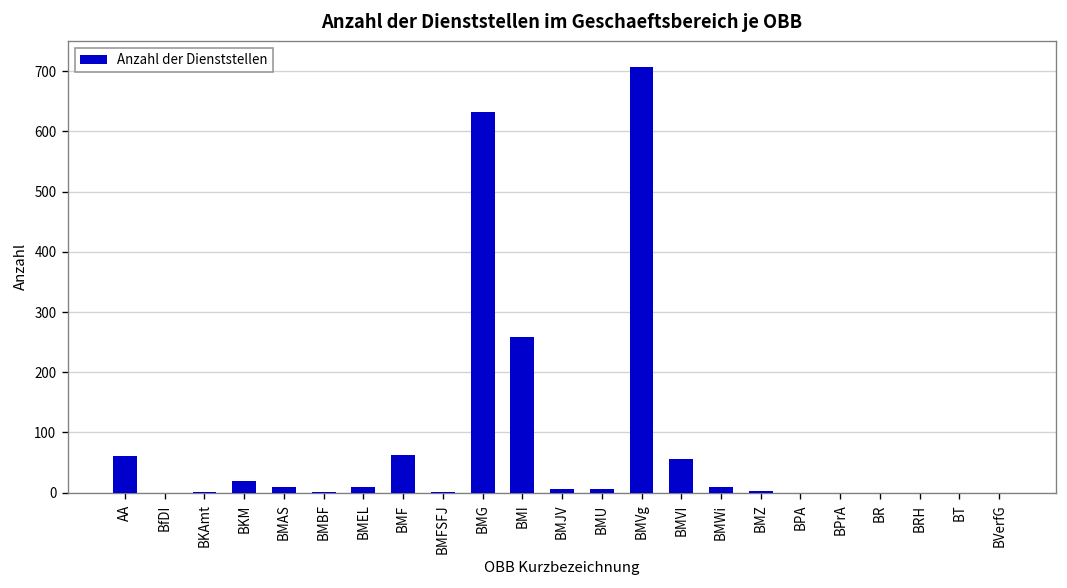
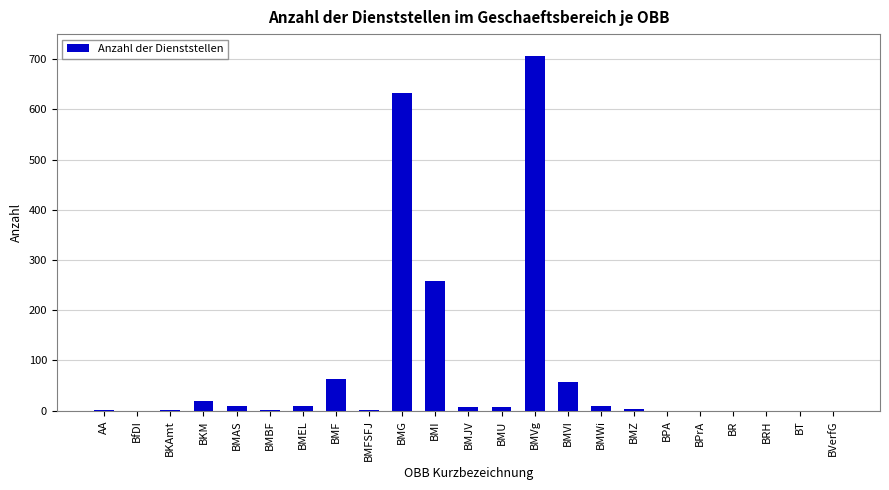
  {
-   "AA": 60,
+   "AA": 0,
    "BfDI": 0,
    "BKM": 20,
    "BMAS": 10,
    "BMEL": 10,
    "BMF": 60,
    "BMG": 630,
    "BMI": 260,
    "BMJV": 10,
    "BMU": 10,
    "BMVg": 710,
    "BMVI": 60,
    "BMWi": 10,
    "BPA": 0,
    "BPrA": 0,
    "BR": 0,
    "BRH": 0,
    "BT": 0,
    "BVerfG": 0
  }
